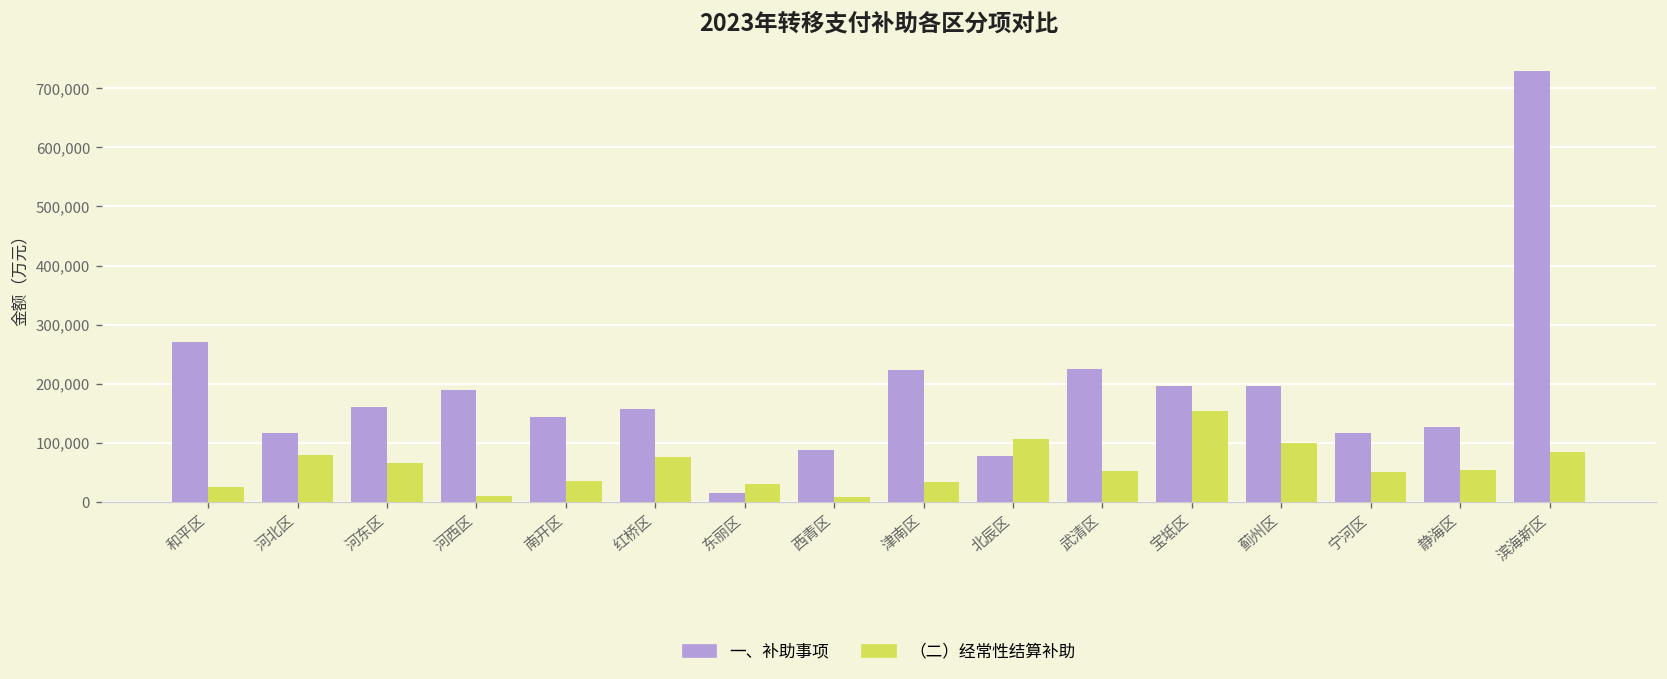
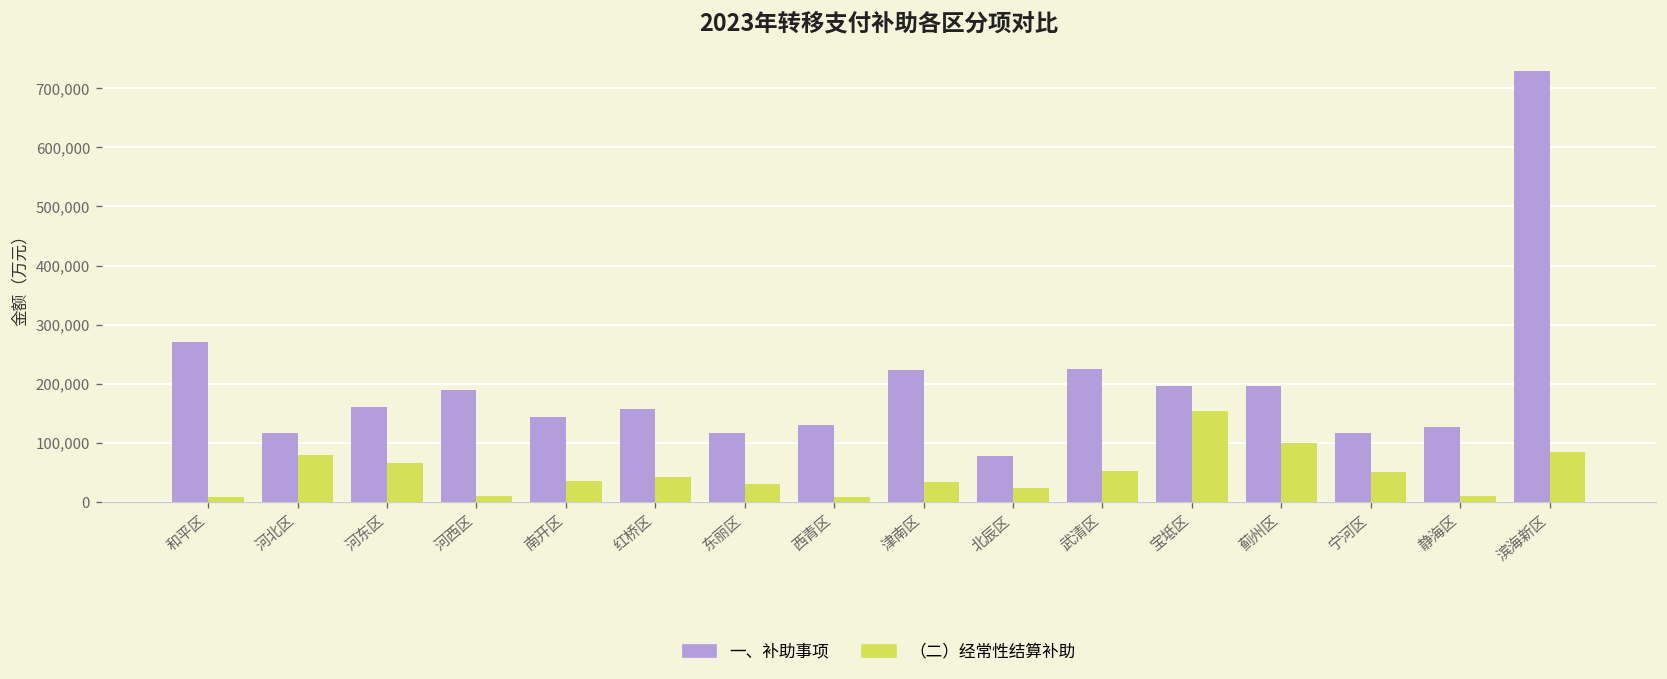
  {
    "一、补助事项": {
      "和平区": "270,000",
      "河北区": "120,000",
      "河东区": "160,000",
      "河西区": "190,000",
      "南开区": "140,000",
      "红桥区": "160,000",
-     "东丽区": "10,000",
-     "西青区": "90,000",
+     "东丽区": "120,000",
+     "西青区": "130,000",
      "津南区": "220,000",
      "北辰区": "80,000",
      "武清区": "220,000",
      "宝坻区": "200,000",
      "蓟州区": "200,000",
      "宁河区": "120,000",
      "静海区": "130,000",
      "滨海新区": "730,000"
    },
    "（二）经常性结算补助": {
-     "和平区": "30,000",
+     "和平区": "10,000",
      "河北区": "80,000",
      "河东区": "70,000",
      "河西区": "10,000",
      "南开区": "30,000",
-     "红桥区": "80,000",
+     "红桥区": "40,000",
      "东丽区": "30,000",
      "西青区": "10,000",
      "津南区": "30,000",
-     "北辰区": "110,000",
+     "北辰区": "20,000",
      "武清区": "50,000",
      "宝坻区": "150,000",
      "蓟州区": "100,000",
      "宁河区": "50,000",
-     "静海区": "50,000",
+     "静海区": "10,000",
      "滨海新区": "80,000"
    }
  }
